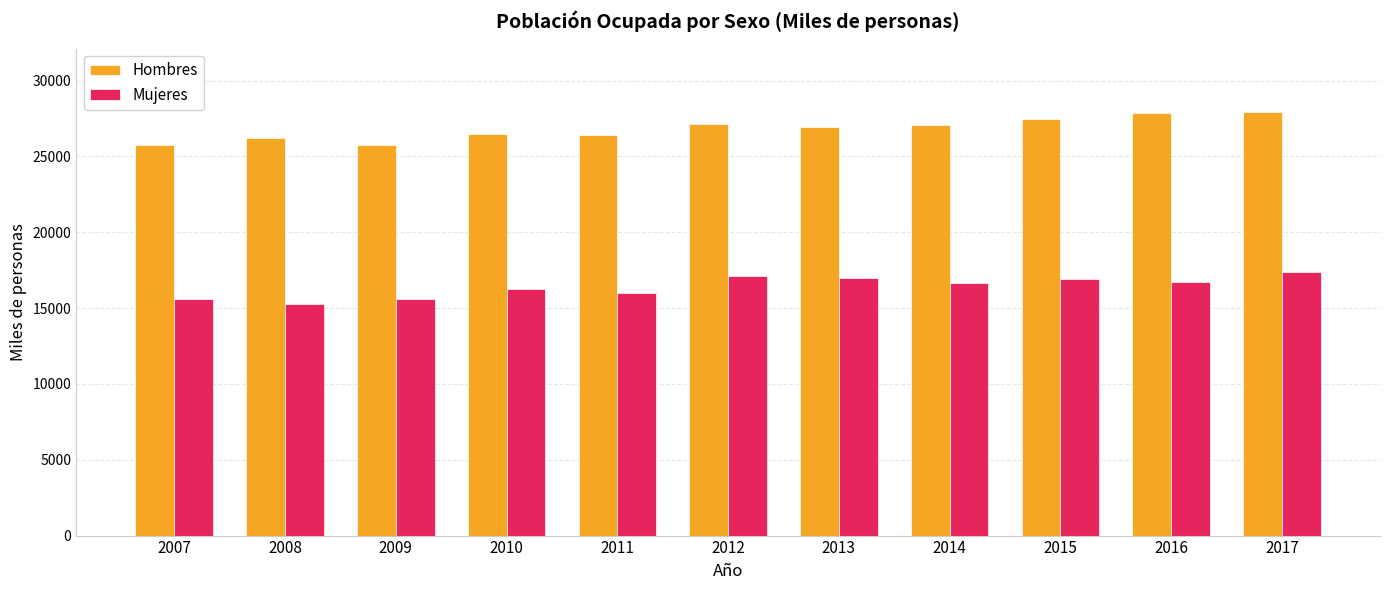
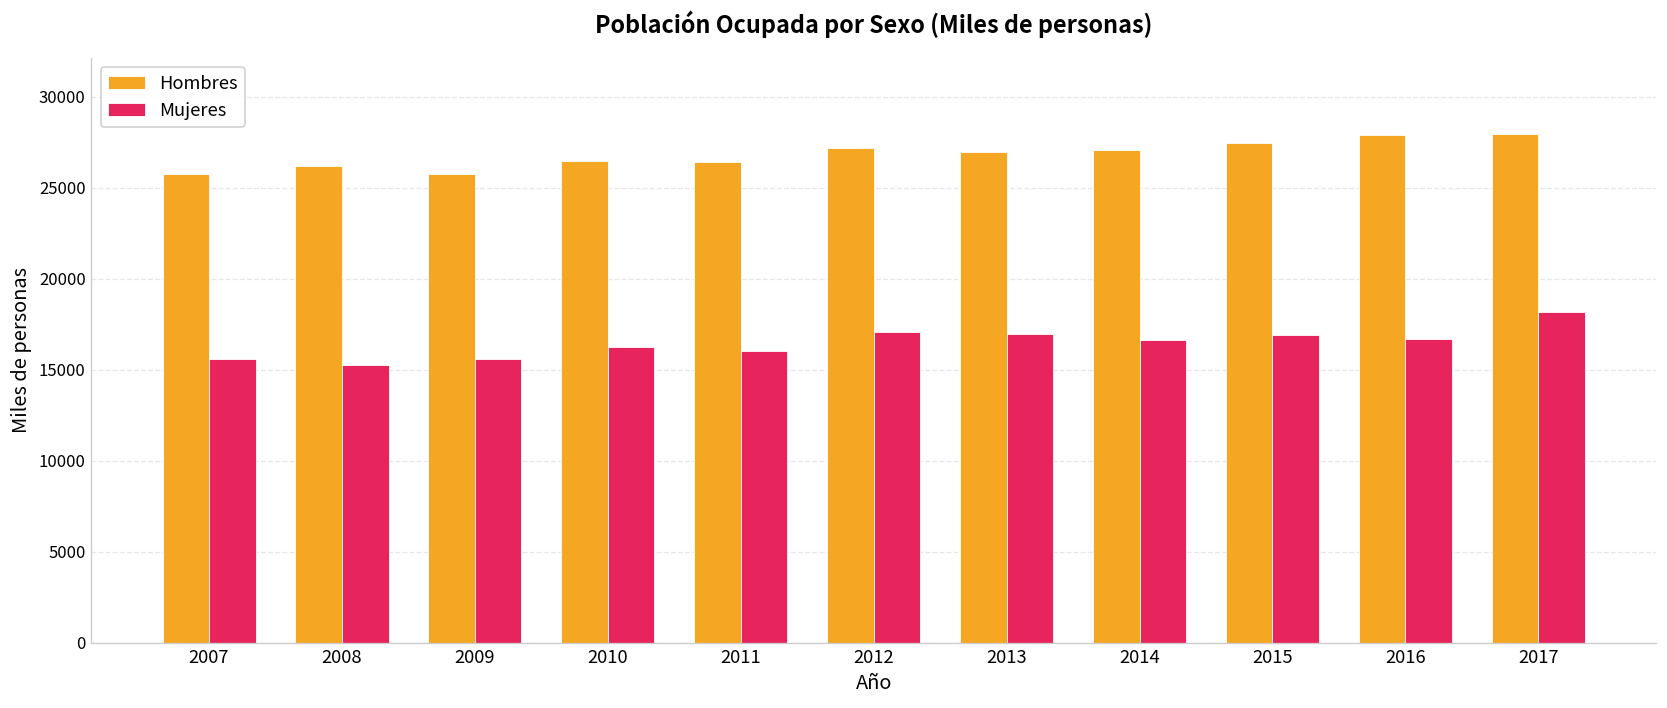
  {
    "Hombres": {
      "2007": 25800,
      "2008": 26200,
      "2009": 25700,
      "2010": 26500,
      "2011": 26400,
      "2012": 27100,
      "2013": 27000,
      "2014": 27000,
      "2015": 27500,
      "2016": 27900,
      "2017": 27900
    },
    "Mujeres": {
      "2007": 15600,
      "2008": 15200,
      "2009": 15600,
      "2010": 16200,
      "2011": 16000,
      "2012": 17100,
      "2013": 17000,
      "2014": 16600,
      "2015": 16900,
      "2016": 16700,
-     "2017": 17400
+     "2017": 18200
    }
  }
